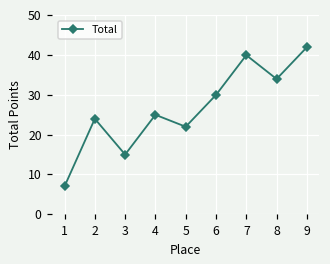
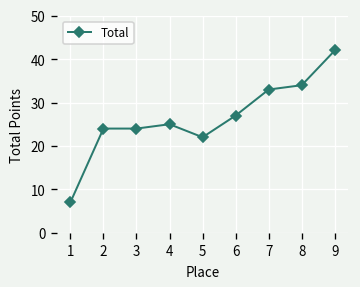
  {
    "1": 7,
    "2": 24,
-   "3": 15,
+   "3": 24,
    "4": 25,
    "5": 22,
-   "6": 30,
-   "7": 40,
+   "6": 27,
+   "7": 33,
    "8": 34,
    "9": 42
  }
